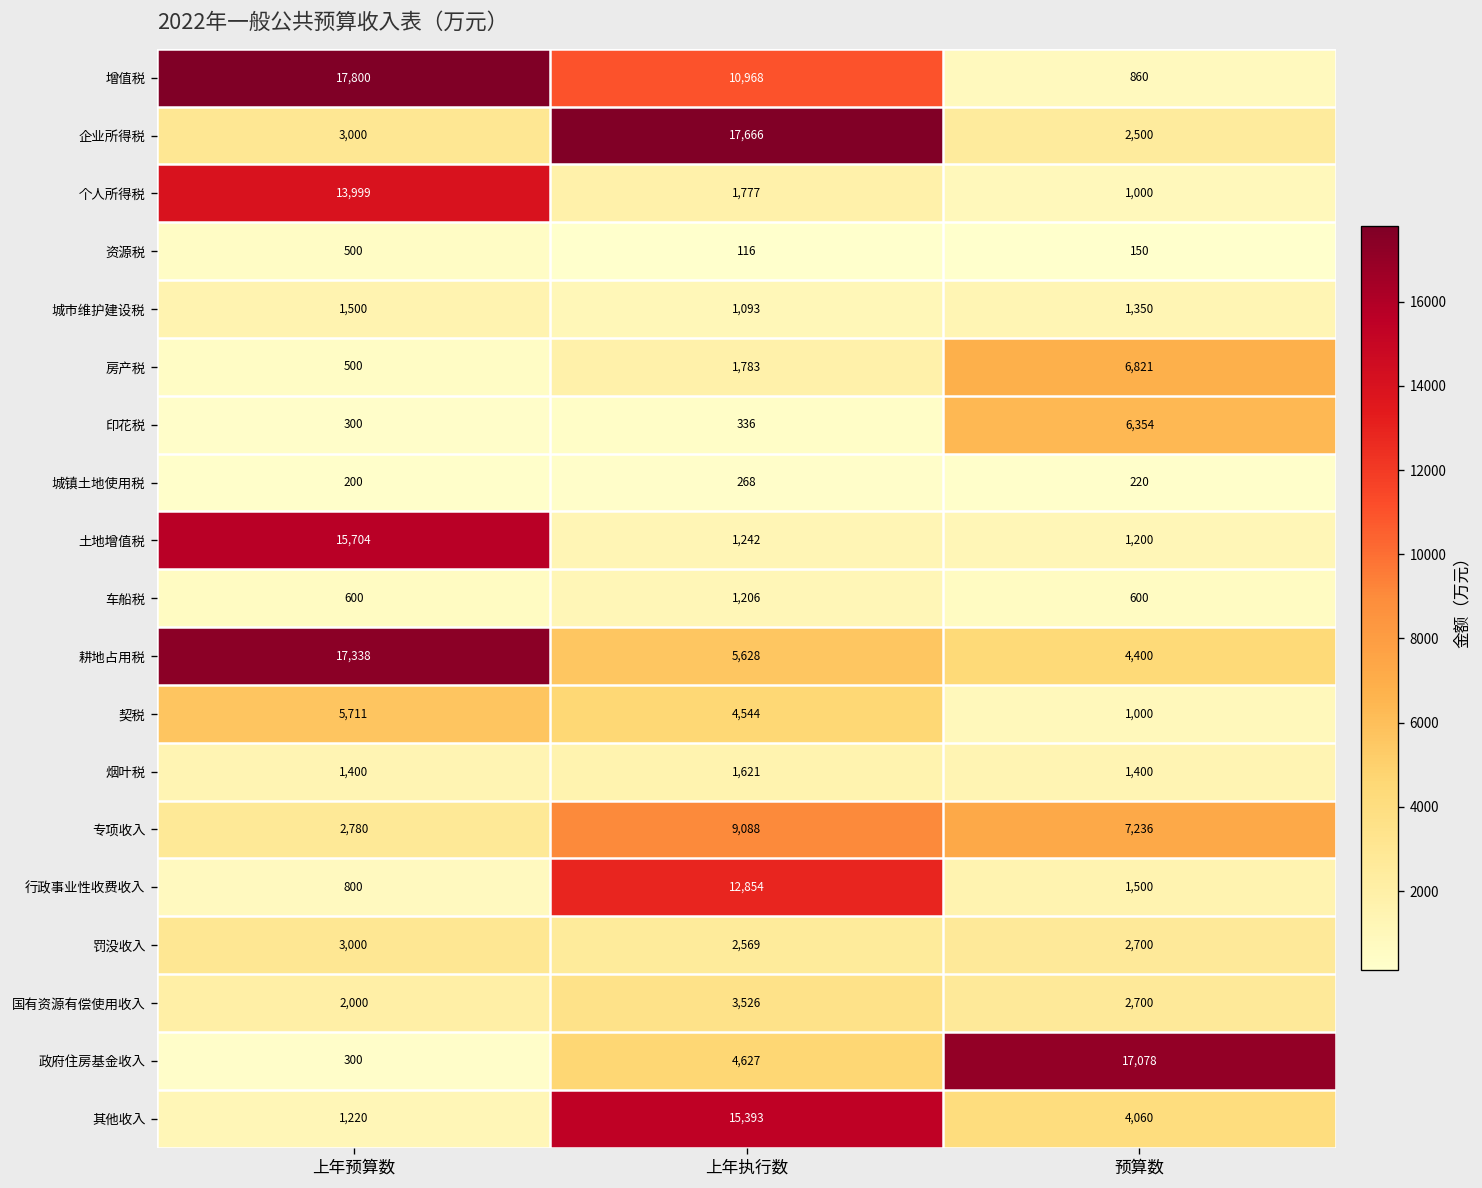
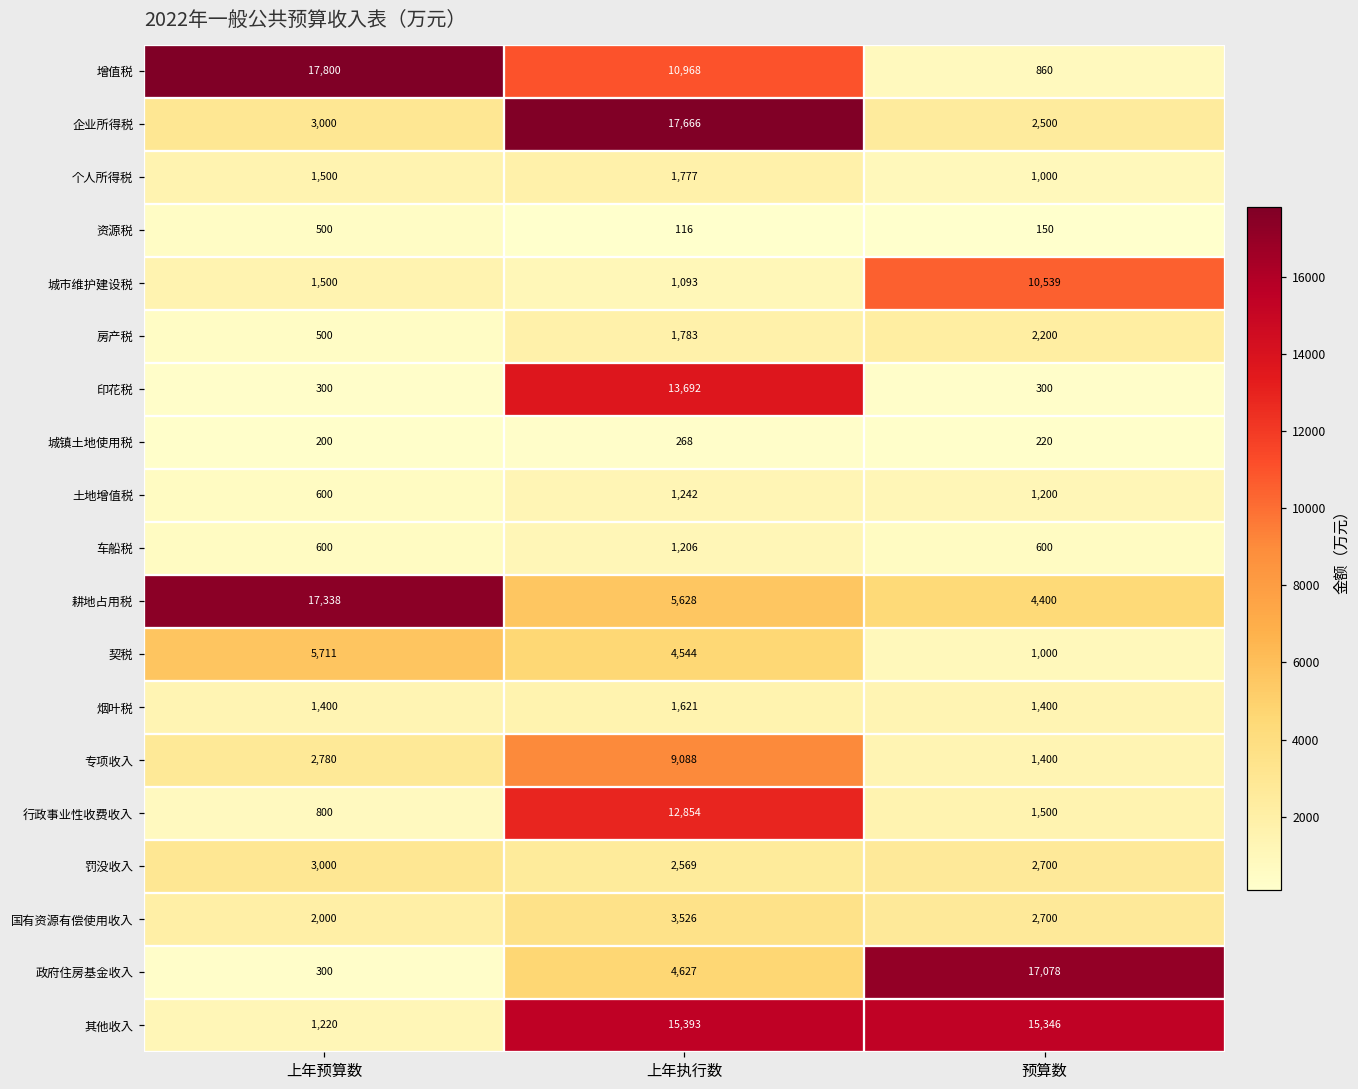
  {
    "增值税": {
      "上年预算数": "17,800",
      "上年执行数": "10,968",
      "预算数": "860"
    },
    "企业所得税": {
      "上年预算数": "3,000",
      "上年执行数": "17,666",
      "预算数": "2,500"
    },
    "个人所得税": {
-     "上年预算数": "13,999",
+     "上年预算数": "1,500",
      "上年执行数": "1,777",
      "预算数": "1,000"
    },
    "资源税": {
      "上年预算数": "500",
      "上年执行数": "116",
      "预算数": "150"
    },
    "城市维护建设税": {
      "上年预算数": "1,500",
      "上年执行数": "1,093",
-     "预算数": "1,350"
+     "预算数": "10,539"
    },
    "房产税": {
      "上年预算数": "500",
      "上年执行数": "1,783",
-     "预算数": "6,821"
+     "预算数": "2,200"
    },
    "印花税": {
      "上年预算数": "300",
-     "上年执行数": "336",
-     "预算数": "6,354"
+     "上年执行数": "13,692",
+     "预算数": "300"
    },
    "城镇土地使用税": {
      "上年预算数": "200",
      "上年执行数": "268",
      "预算数": "220"
    },
    "土地增值税": {
-     "上年预算数": "15,704",
+     "上年预算数": "600",
      "上年执行数": "1,242",
      "预算数": "1,200"
    },
    "车船税": {
      "上年预算数": "600",
      "上年执行数": "1,206",
      "预算数": "600"
    },
    "耕地占用税": {
      "上年预算数": "17,338",
      "上年执行数": "5,628",
      "预算数": "4,400"
    },
    "契税": {
      "上年预算数": "5,711",
      "上年执行数": "4,544",
      "预算数": "1,000"
    },
    "烟叶税": {
      "上年预算数": "1,400",
      "上年执行数": "1,621",
      "预算数": "1,400"
    },
    "专项收入": {
      "上年预算数": "2,780",
      "上年执行数": "9,088",
-     "预算数": "7,236"
+     "预算数": "1,400"
    },
    "行政事业性收费收入": {
      "上年预算数": "800",
      "上年执行数": "12,854",
      "预算数": "1,500"
    },
    "罚没收入": {
      "上年预算数": "3,000",
      "上年执行数": "2,569",
      "预算数": "2,700"
    },
    "国有资源有偿使用收入": {
      "上年预算数": "2,000",
      "上年执行数": "3,526",
      "预算数": "2,700"
    },
    "政府住房基金收入": {
      "上年预算数": "300",
      "上年执行数": "4,627",
      "预算数": "17,078"
    },
    "其他收入": {
      "上年预算数": "1,220",
      "上年执行数": "15,393",
-     "预算数": "4,060"
+     "预算数": "15,346"
    }
  }
